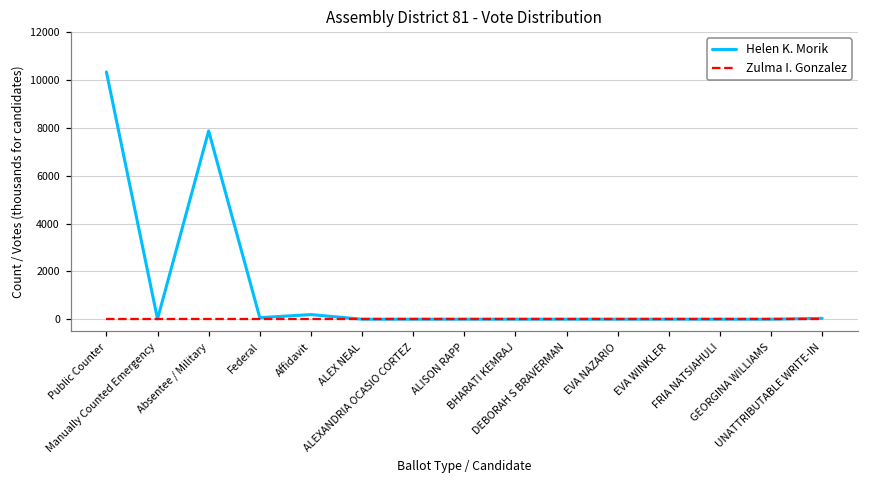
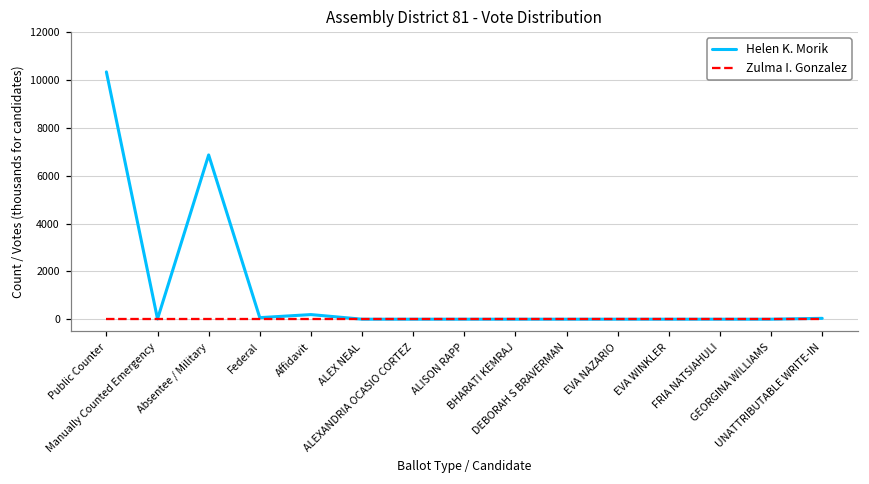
  {
    "Helen K. Morik": {
      "Public Counter": 10300,
-     "Absentee / Military": 7900,
+     "Absentee / Military": 6900,
      "Affidavit": 200
    },
    "Zulma I. Gonzalez": {
      "Public Counter": 0,
      "Absentee / Military": 0,
      "Affidavit": 0
    }
  }
